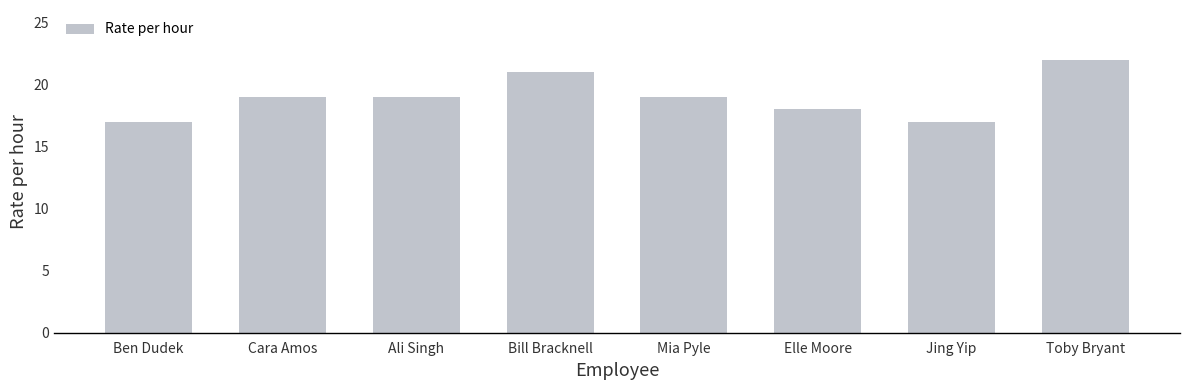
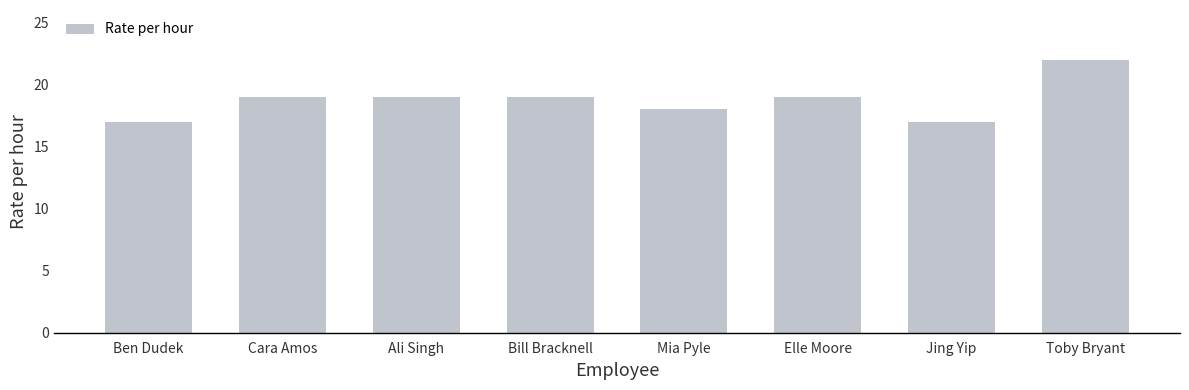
  {
    "Ben Dudek": 17,
    "Cara Amos": 19,
    "Ali Singh": 19,
-   "Bill Bracknell": 21,
-   "Mia Pyle": 19,
-   "Elle Moore": 18,
+   "Bill Bracknell": 19,
+   "Mia Pyle": 18,
+   "Elle Moore": 19,
    "Jing Yip": 17,
    "Toby Bryant": 22
  }
